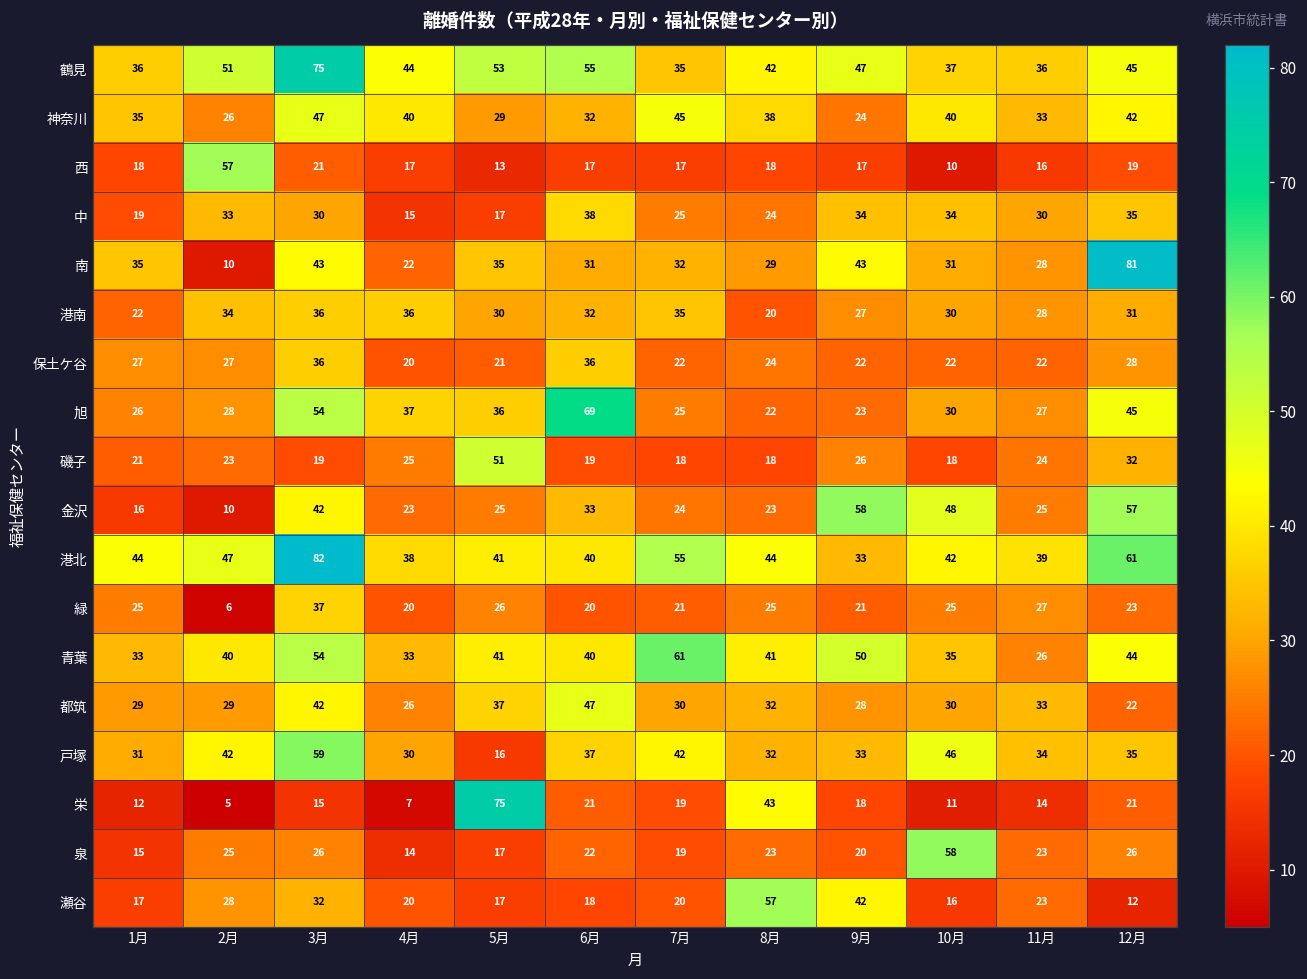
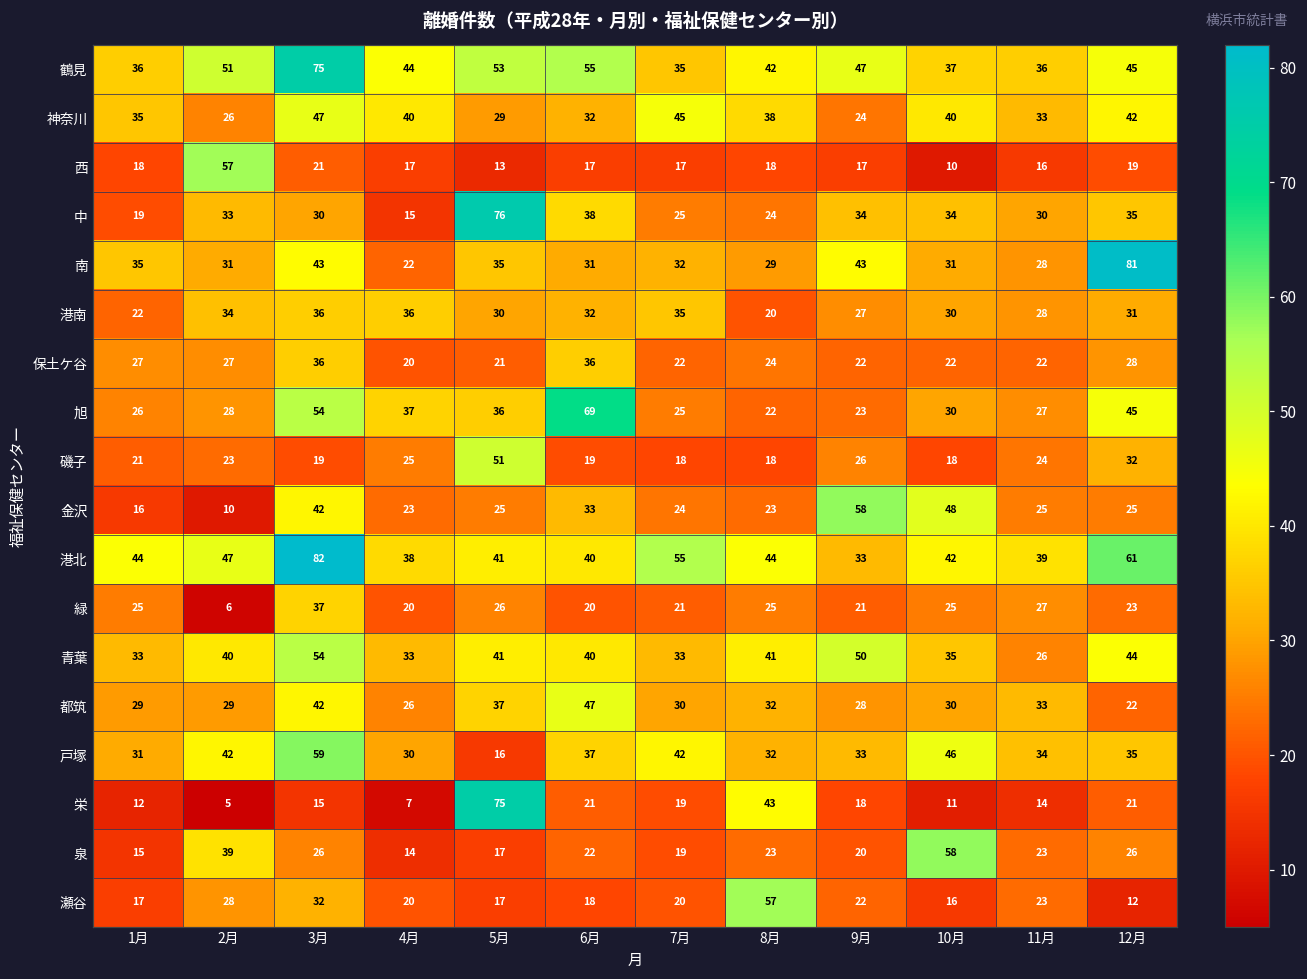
  {
    "中": {
      "1月": 19,
      "2月": 33,
      "3月": 30,
      "4月": 15,
-     "5月": 17,
+     "5月": 76,
      "6月": 38,
      "7月": 25,
      "8月": 24,
      "9月": 34,
      "10月": 34,
      "11月": 30,
      "12月": 35
    },
    "南": {
      "1月": 35,
-     "2月": 10,
+     "2月": 31,
      "3月": 43,
      "4月": 22,
      "5月": 35,
      "6月": 31,
      "7月": 32,
      "8月": 29,
      "9月": 43,
      "10月": 31,
      "11月": 28,
      "12月": 81
    },
    "金沢": {
      "1月": 16,
      "2月": 10,
      "3月": 42,
      "4月": 23,
      "5月": 25,
      "6月": 33,
      "7月": 24,
      "8月": 23,
      "9月": 58,
      "10月": 48,
      "11月": 25,
-     "12月": 57
+     "12月": 25
    },
    "青葉": {
      "1月": 33,
      "2月": 40,
      "3月": 54,
      "4月": 33,
      "5月": 41,
      "6月": 40,
-     "7月": 61,
+     "7月": 33,
      "8月": 41,
      "9月": 50,
      "10月": 35,
      "11月": 26,
      "12月": 44
    },
    "泉": {
      "1月": 15,
-     "2月": 25,
+     "2月": 39,
      "3月": 26,
      "4月": 14,
      "5月": 17,
      "6月": 22,
      "7月": 19,
      "8月": 23,
      "9月": 20,
      "10月": 58,
      "11月": 23,
      "12月": 26
    },
    "瀬谷": {
      "1月": 17,
      "2月": 28,
      "3月": 32,
      "4月": 20,
      "5月": 17,
      "6月": 18,
      "7月": 20,
      "8月": 57,
-     "9月": 42,
+     "9月": 22,
      "10月": 16,
      "11月": 23,
      "12月": 12
    }
  }
